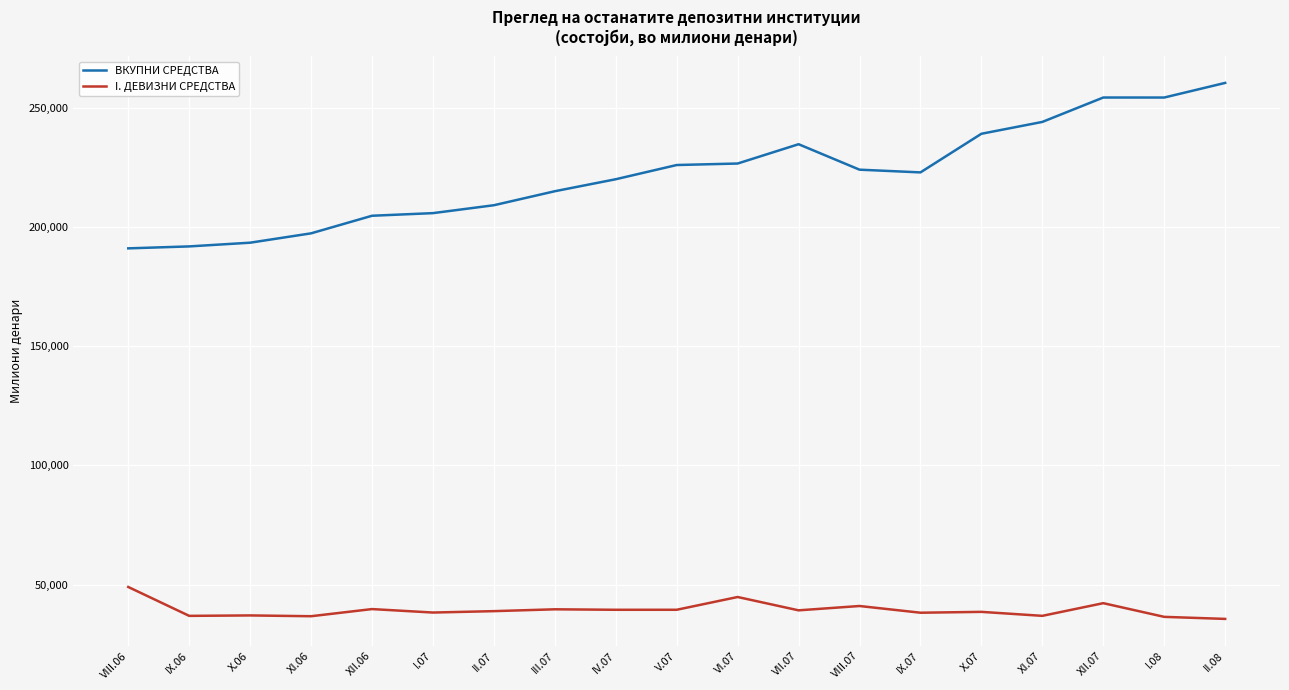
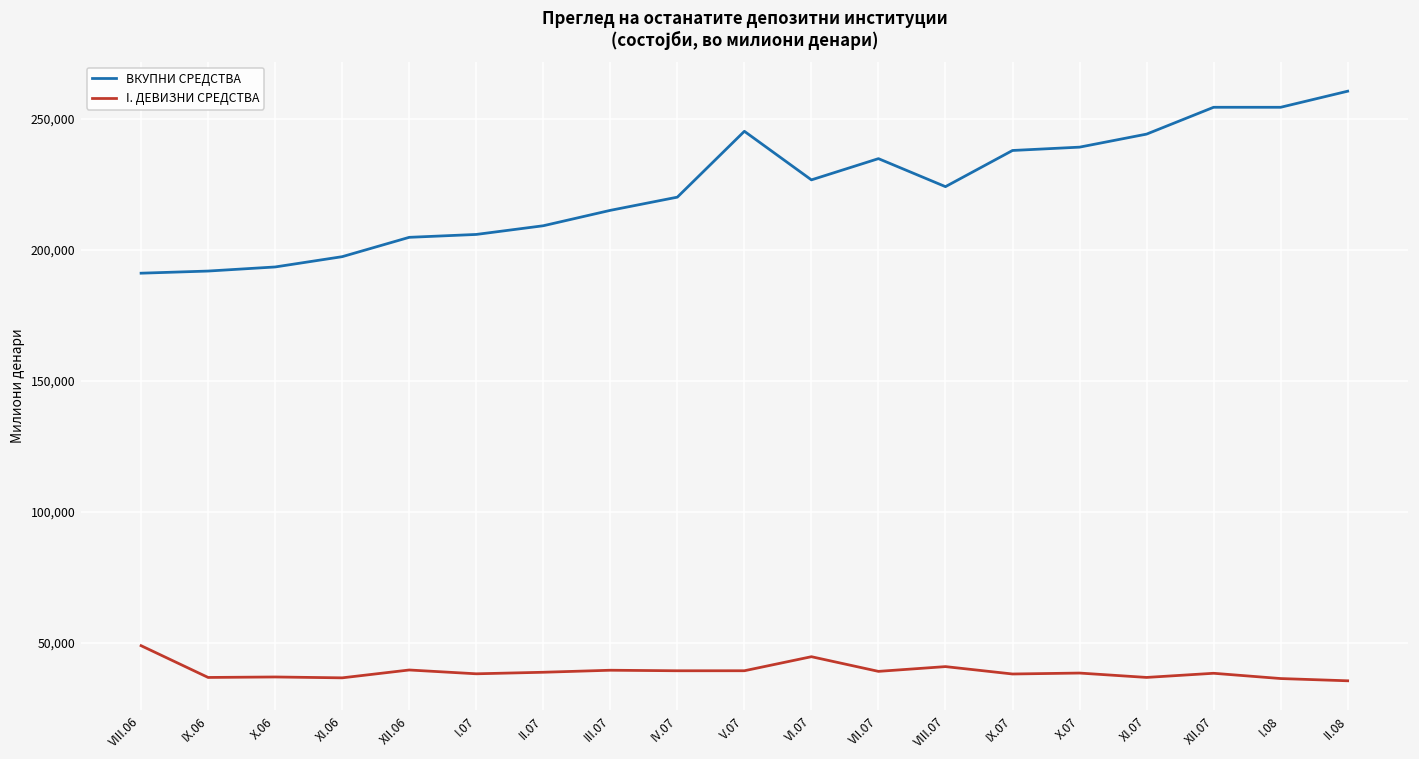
  {
    "ВКУПНИ СРЕДСТВА": {
      "VIII.06": "191,000",
      "IX.06": "192,000",
      "X.06": "193,000",
      "XI.06": "197,000",
      "XII.06": "205,000",
      "I.07": "206,000",
      "II.07": "209,000",
      "III.07": "215,000",
      "IV.07": "220,000",
-     "V.07": "226,000",
+     "V.07": "245,000",
      "VI.07": "227,000",
      "VII.07": "235,000",
      "VIII.07": "224,000",
-     "IX.07": "223,000",
+     "IX.07": "238,000",
      "X.07": "239,000",
      "XI.07": "244,000",
      "XII.07": "254,000",
      "I.08": "254,000",
      "II.08": "260,000"
    },
    "I. ДЕВИЗНИ СРЕДСТВА": {
      "VIII.06": "49,000",
      "IX.06": "37,000",
      "X.06": "37,000",
      "XI.06": "37,000",
      "XII.06": "40,000",
      "I.07": "38,000",
      "II.07": "39,000",
      "III.07": "40,000",
      "IV.07": "39,000",
      "V.07": "39,000",
      "VI.07": "45,000",
      "VII.07": "39,000",
      "VIII.07": "41,000",
      "IX.07": "38,000",
      "X.07": "39,000",
      "XI.07": "37,000",
-     "XII.07": "42,000",
+     "XII.07": "38,000",
      "I.08": "36,000",
      "II.08": "36,000"
    }
  }
